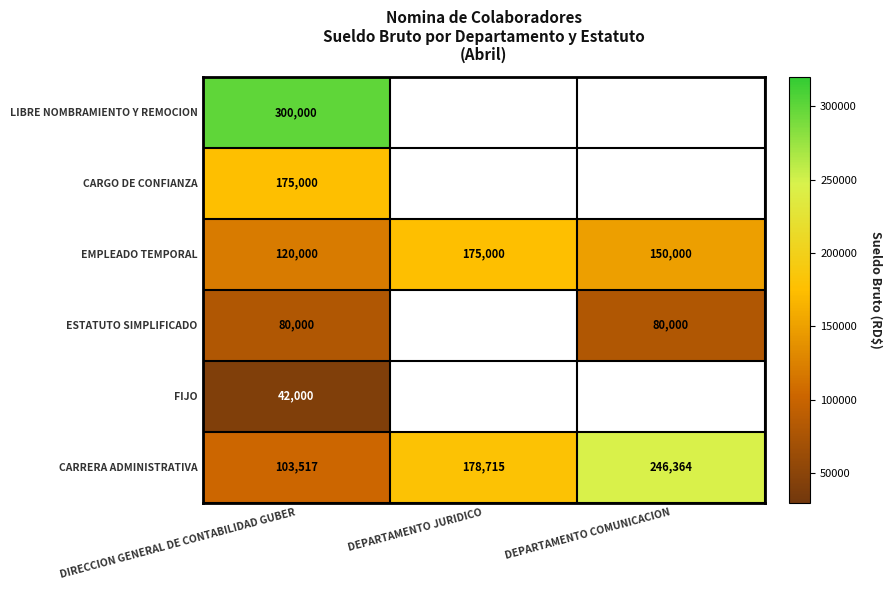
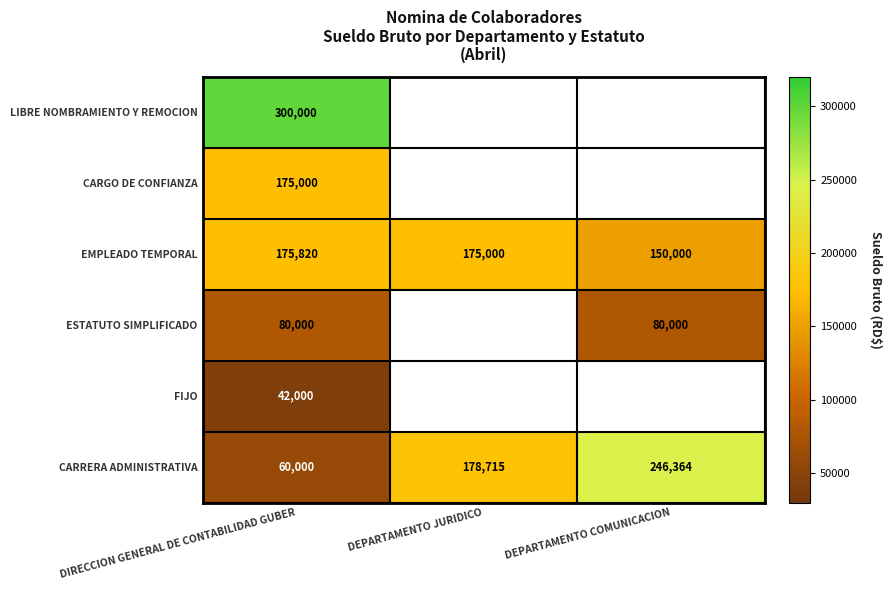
  {
    "LIBRE NOMBRAMIENTO Y REMOCION": {
      "DIRECCION GENERAL DE CONTABILIDAD GUBER": "300,000"
    },
    "CARGO DE CONFIANZA": {
      "DIRECCION GENERAL DE CONTABILIDAD GUBER": "175,000"
    },
    "EMPLEADO TEMPORAL": {
-     "DIRECCION GENERAL DE CONTABILIDAD GUBER": "120,000",
+     "DIRECCION GENERAL DE CONTABILIDAD GUBER": "175,820",
      "DEPARTAMENTO JURIDICO": "175,000",
      "DEPARTAMENTO COMUNICACION": "150,000"
    },
    "ESTATUTO SIMPLIFICADO": {
      "DIRECCION GENERAL DE CONTABILIDAD GUBER": "80,000",
      "DEPARTAMENTO COMUNICACION": "80,000"
    },
    "FIJO": {
      "DIRECCION GENERAL DE CONTABILIDAD GUBER": "42,000"
    },
    "CARRERA ADMINISTRATIVA": {
-     "DIRECCION GENERAL DE CONTABILIDAD GUBER": "103,517",
+     "DIRECCION GENERAL DE CONTABILIDAD GUBER": "60,000",
      "DEPARTAMENTO JURIDICO": "178,715",
      "DEPARTAMENTO COMUNICACION": "246,364"
    }
  }
